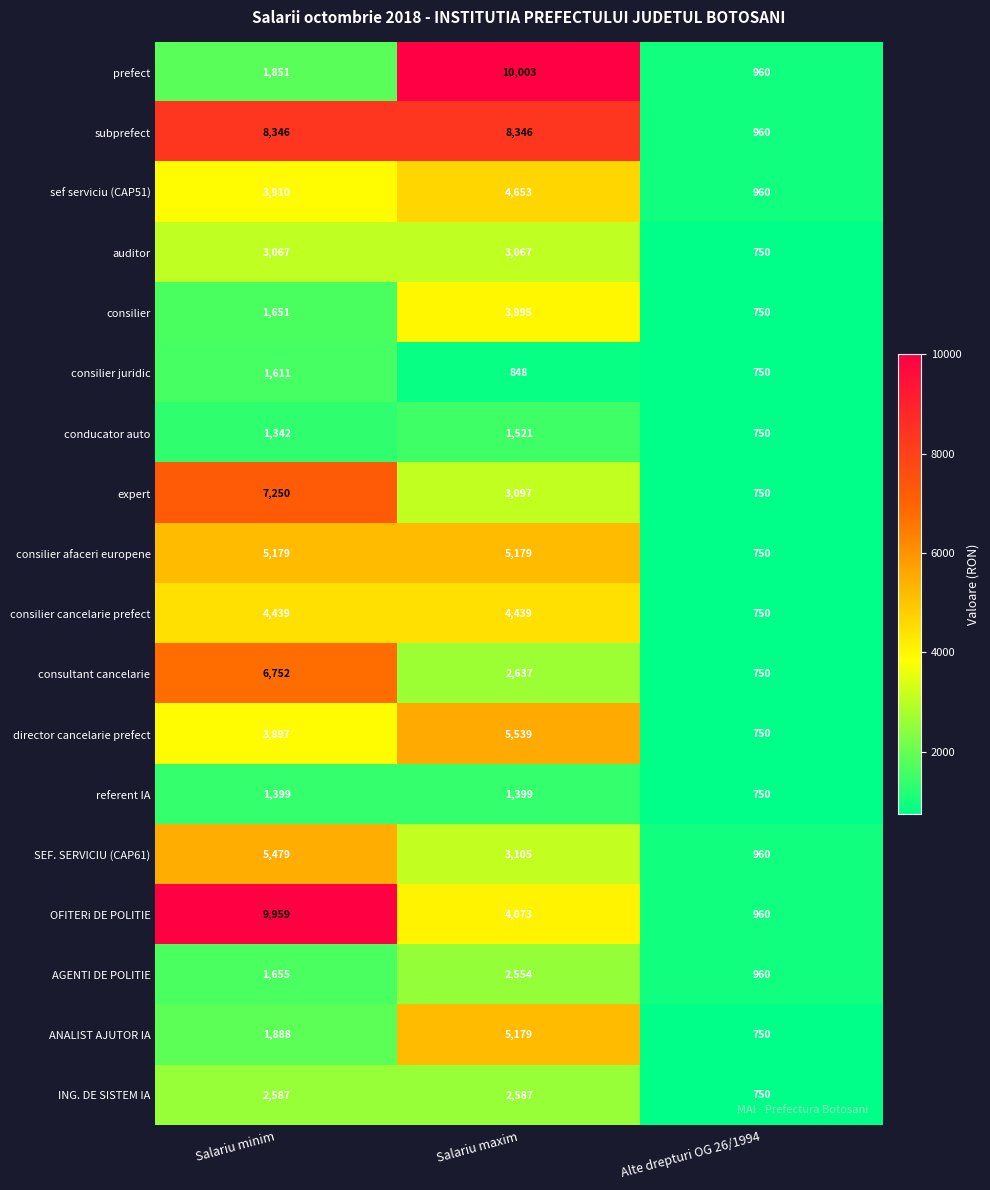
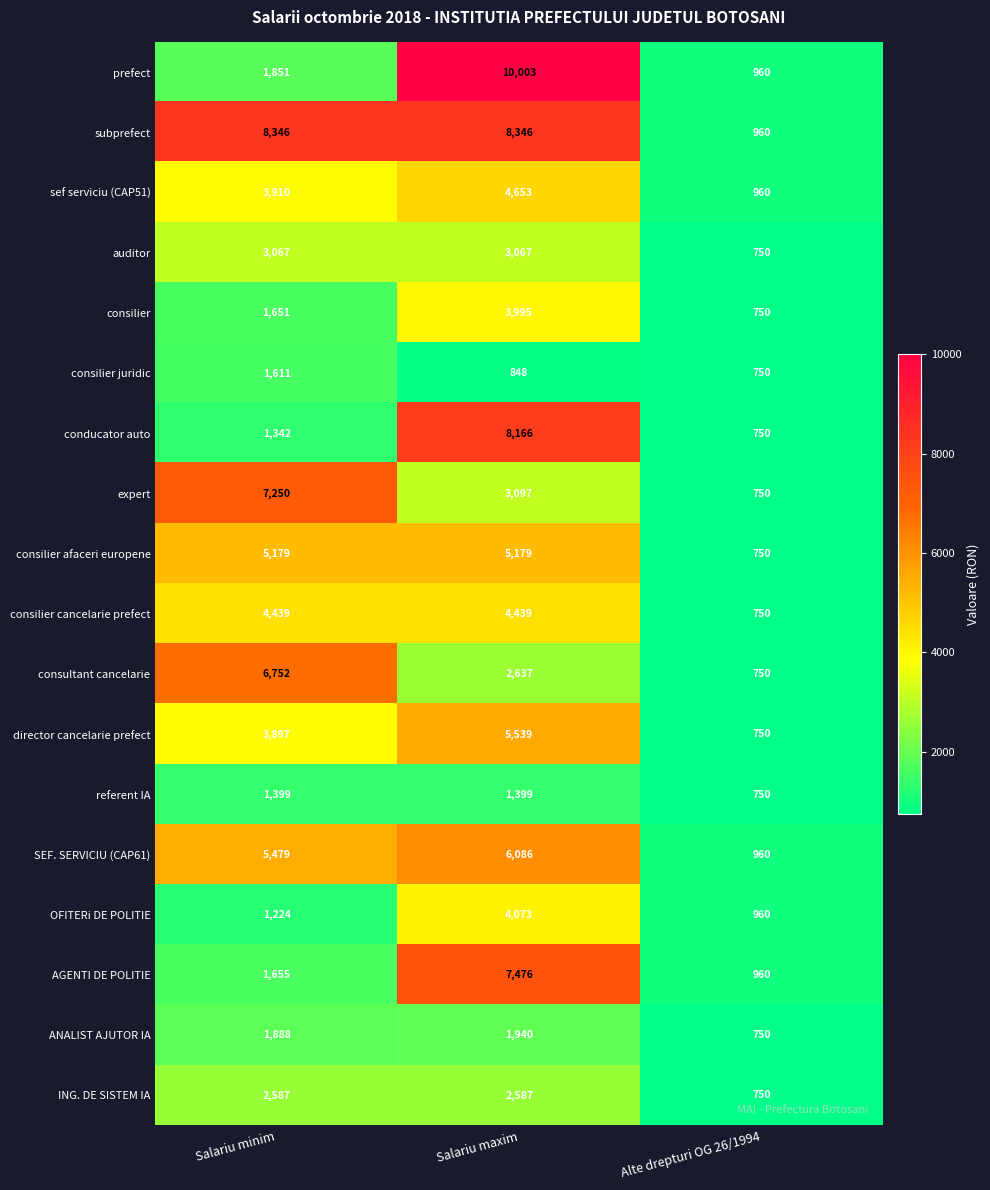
  {
    "prefect": {
      "Salariu minim": "1,851",
      "Salariu maxim": "10,003",
      "Alte drepturi OG 26/1994": "960"
    },
    "subprefect": {
      "Salariu minim": "8,346",
      "Salariu maxim": "8,346",
      "Alte drepturi OG 26/1994": "960"
    },
    "sef serviciu (CAP51)": {
      "Salariu minim": "3,910",
      "Salariu maxim": "4,653",
      "Alte drepturi OG 26/1994": "960"
    },
    "auditor": {
      "Salariu minim": "3,067",
      "Salariu maxim": "3,067",
      "Alte drepturi OG 26/1994": "750"
    },
    "consilier": {
      "Salariu minim": "1,651",
      "Salariu maxim": "3,995",
      "Alte drepturi OG 26/1994": "750"
    },
    "consilier juridic": {
      "Salariu minim": "1,611",
      "Salariu maxim": "848",
      "Alte drepturi OG 26/1994": "750"
    },
    "conducator auto": {
      "Salariu minim": "1,342",
-     "Salariu maxim": "1,521",
+     "Salariu maxim": "8,166",
      "Alte drepturi OG 26/1994": "750"
    },
    "expert": {
      "Salariu minim": "7,250",
      "Salariu maxim": "3,097",
      "Alte drepturi OG 26/1994": "750"
    },
    "consilier afaceri europene": {
      "Salariu minim": "5,179",
      "Salariu maxim": "5,179",
      "Alte drepturi OG 26/1994": "750"
    },
    "consilier cancelarie prefect": {
      "Salariu minim": "4,439",
      "Salariu maxim": "4,439",
      "Alte drepturi OG 26/1994": "750"
    },
    "consultant cancelarie": {
      "Salariu minim": "6,752",
      "Salariu maxim": "2,637",
      "Alte drepturi OG 26/1994": "750"
    },
    "director cancelarie prefect": {
      "Salariu minim": "3,897",
      "Salariu maxim": "5,539",
      "Alte drepturi OG 26/1994": "750"
    },
    "referent IA": {
      "Salariu minim": "1,399",
      "Salariu maxim": "1,399",
      "Alte drepturi OG 26/1994": "750"
    },
    "SEF. SERVICIU (CAP61)": {
      "Salariu minim": "5,479",
-     "Salariu maxim": "3,105",
+     "Salariu maxim": "6,086",
      "Alte drepturi OG 26/1994": "960"
    },
    "OFITERi DE POLITIE": {
-     "Salariu minim": "9,959",
+     "Salariu minim": "1,224",
      "Salariu maxim": "4,073",
      "Alte drepturi OG 26/1994": "960"
    },
    "AGENTI DE POLITIE": {
      "Salariu minim": "1,655",
-     "Salariu maxim": "2,554",
+     "Salariu maxim": "7,476",
      "Alte drepturi OG 26/1994": "960"
    },
    "ANALIST AJUTOR IA": {
      "Salariu minim": "1,888",
-     "Salariu maxim": "5,179",
+     "Salariu maxim": "1,940",
      "Alte drepturi OG 26/1994": "750"
    },
    "ING. DE SISTEM IA": {
      "Salariu minim": "2,587",
      "Salariu maxim": "2,587"
    }
  }
